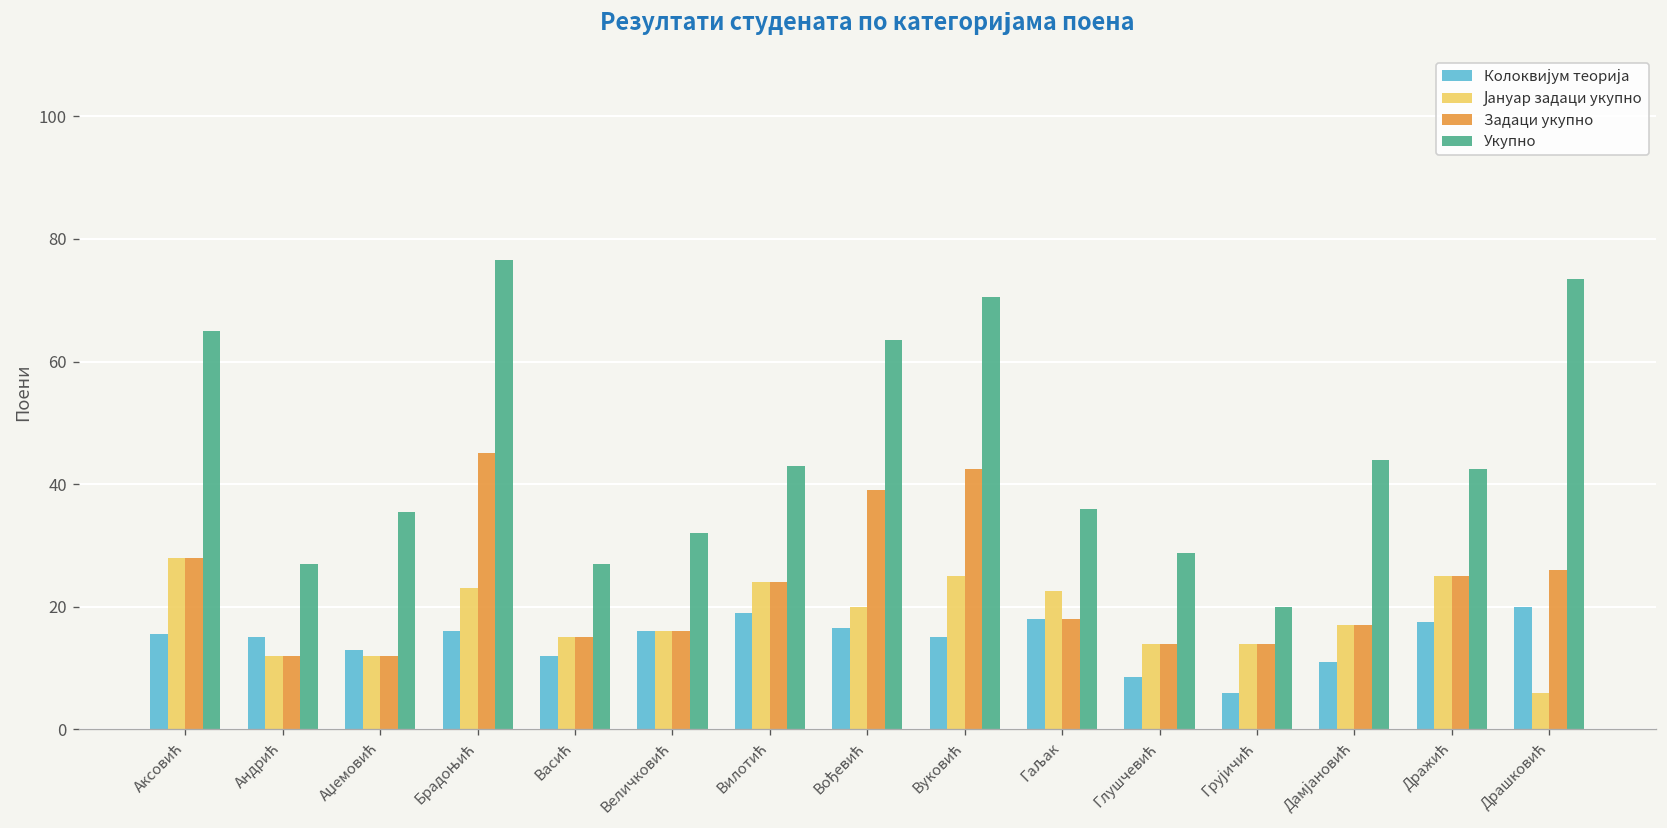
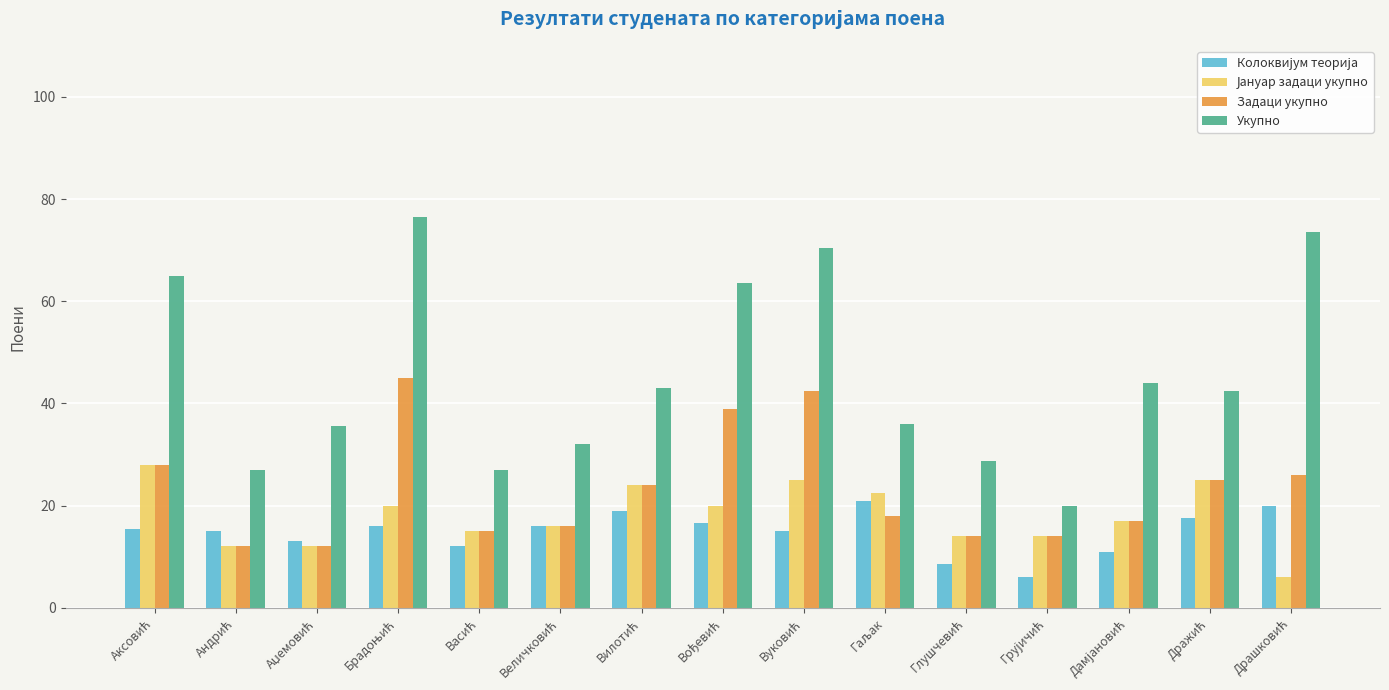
  {
    "Колоквијум теорија": {
      "Аксовић": 16,
      "Андрић": 15,
      "Аџемовић": 13,
      "Брадоњић": 16,
      "Васић": 12,
      "Величковић": 16,
      "Вилотић": 19,
      "Вођевић": 17,
      "Вуковић": 15,
-     "Гаљак": 18,
+     "Гаљак": 21,
      "Глушчевић": 9,
      "Грујичић": 6,
      "Дамјановић": 11,
      "Дражић": 18,
      "Драшковић": 20
    },
    "Јануар задаци укупно": {
      "Аксовић": 28,
      "Андрић": 12,
      "Аџемовић": 12,
-     "Брадоњић": 23,
+     "Брадоњић": 20,
      "Васић": 15,
      "Величковић": 16,
      "Вилотић": 24,
      "Вођевић": 20,
      "Вуковић": 25,
      "Гаљак": 23,
      "Глушчевић": 14,
      "Грујичић": 14,
      "Дамјановић": 17,
      "Дражић": 25,
      "Драшковић": 6
    },
    "Задаци укупно": {
      "Аксовић": 28,
      "Андрић": 12,
      "Аџемовић": 12,
      "Брадоњић": 45,
      "Васић": 15,
      "Величковић": 16,
      "Вилотић": 24,
      "Вођевић": 39,
      "Вуковић": 43,
      "Гаљак": 18,
      "Глушчевић": 14,
      "Грујичић": 14,
      "Дамјановић": 17,
      "Дражић": 25,
      "Драшковић": 26
    },
    "Укупно": {
      "Аксовић": 65,
      "Андрић": 27,
      "Аџемовић": 36,
      "Брадоњић": 77,
      "Васић": 27,
      "Величковић": 32,
      "Вилотић": 43,
      "Вођевић": 64,
      "Вуковић": 71,
      "Гаљак": 36,
      "Глушчевић": 29,
      "Грујичић": 20,
      "Дамјановић": 44,
      "Дражић": 43,
      "Драшковић": 74
    }
  }
